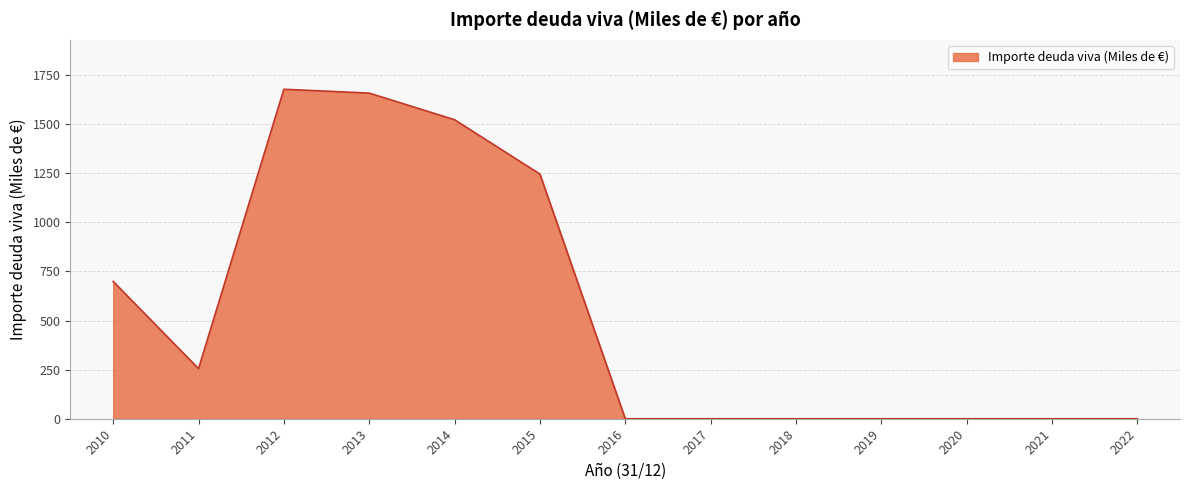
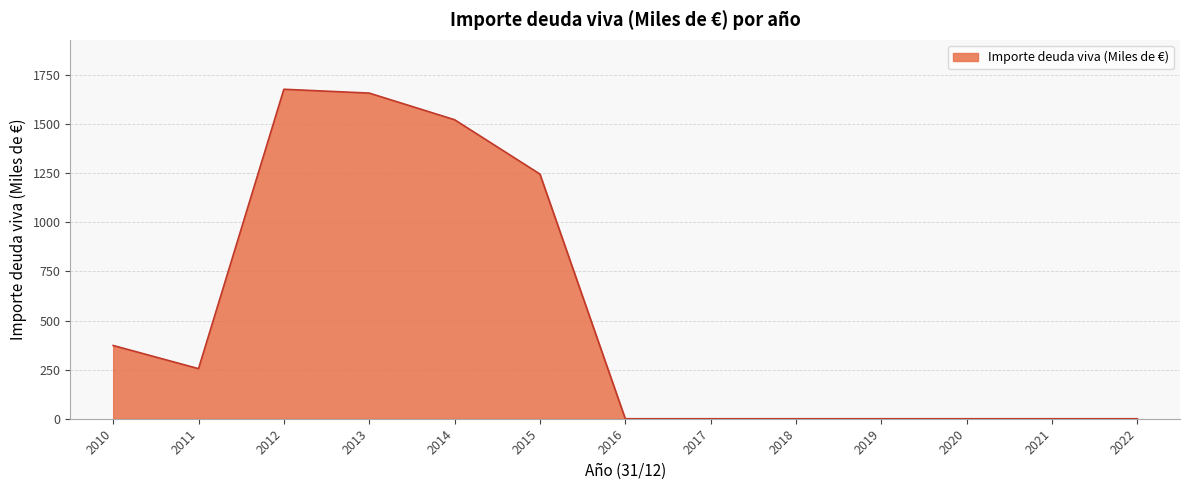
  {
-   "2010": 700,
+   "2010": 370,
    "2011": 260,
    "2012": 1680,
    "2013": 1660,
    "2014": 1520,
    "2015": 1250,
    "2016": 0,
    "2017": 0,
    "2018": 0,
    "2019": 0,
    "2020": 0,
    "2021": 0,
    "2022": 0
  }
